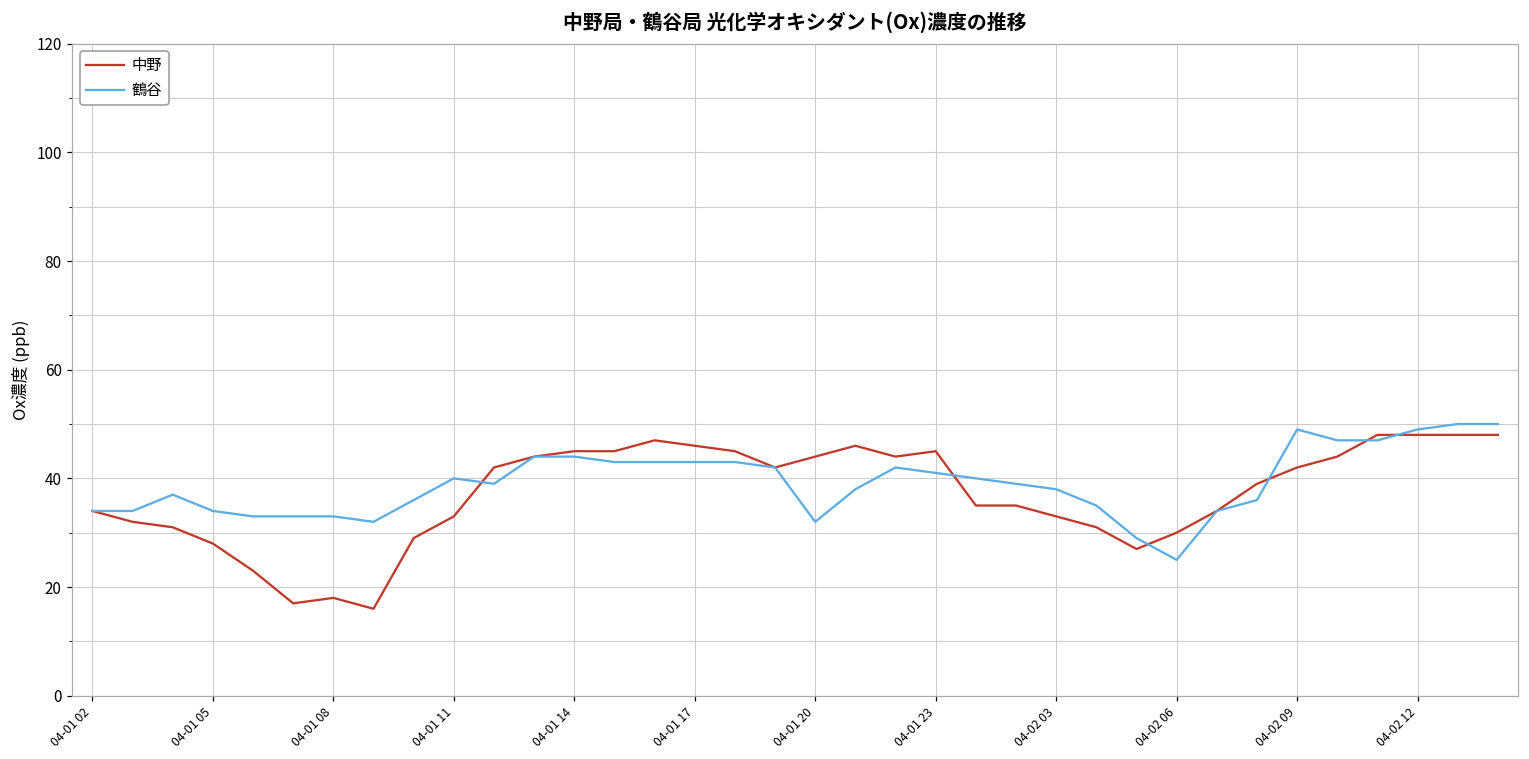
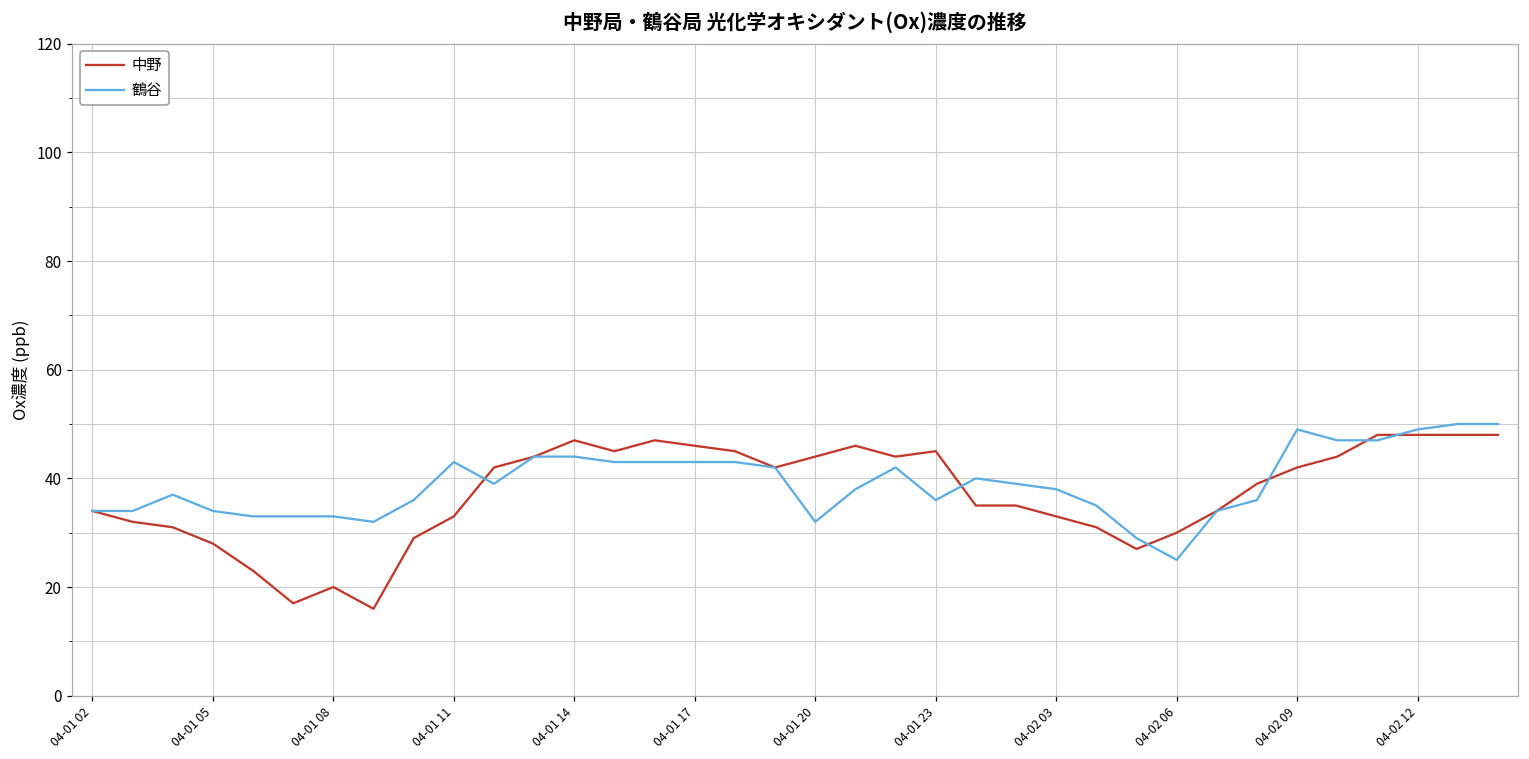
  {
    "中野": {
      "04-01 05": 28,
-     "04-01 08": 18,
+     "04-01 08": 20,
      "04-01 11": 33,
-     "04-01 14": 45,
+     "04-01 14": 47,
      "04-01 17": 46,
      "04-01 20": 44,
      "04-01 23": 45,
      "04-02 03": 33,
      "04-02 06": 30,
      "04-02 09": 42,
      "04-02 12": 48
    },
    "鶴谷": {
      "04-01 05": 34,
      "04-01 08": 33,
-     "04-01 11": 40,
+     "04-01 11": 43,
      "04-01 14": 44,
      "04-01 17": 43,
      "04-01 20": 32,
-     "04-01 23": 41,
+     "04-01 23": 36,
      "04-02 03": 38,
      "04-02 06": 25,
      "04-02 09": 49,
      "04-02 12": 49
    }
  }
